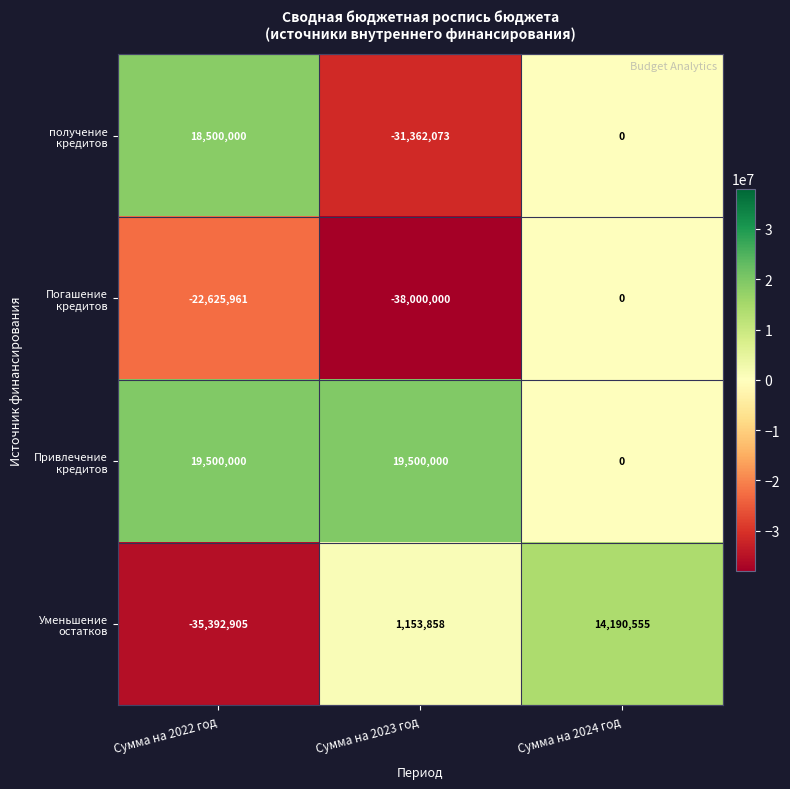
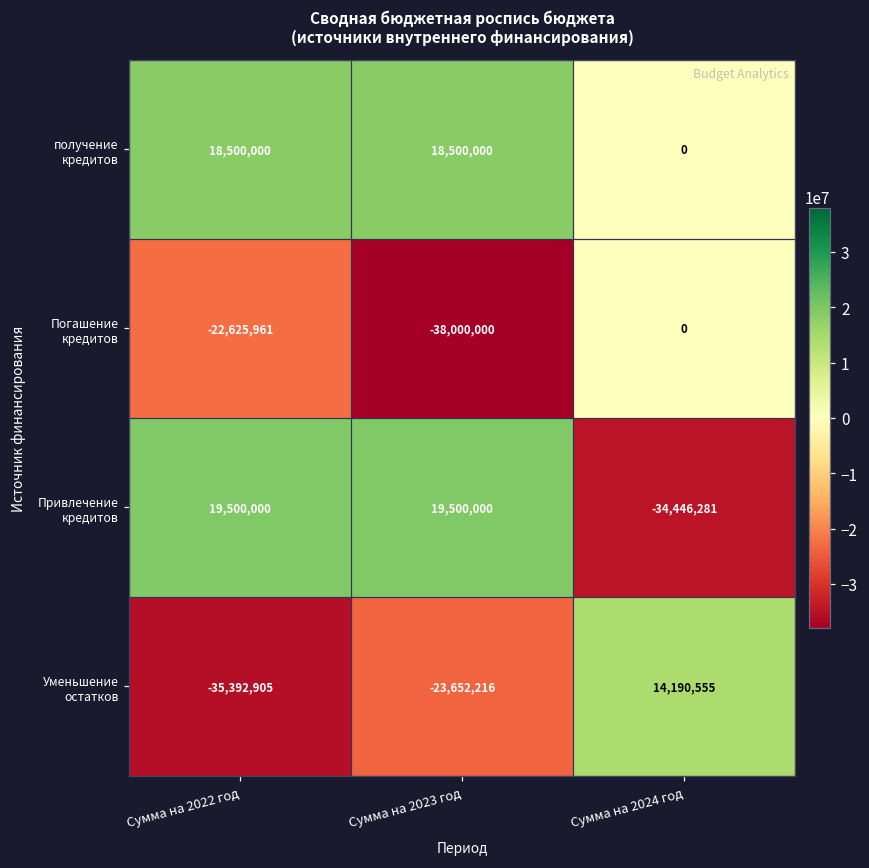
  {
    "получение кредитов": {
      "Сумма на 2022 год": "18,500,000",
-     "Сумма на 2023 год": "-31,362,073"
+     "Сумма на 2023 год": "18,500,000"
    },
    "Погашение кредитов": {
      "Сумма на 2022 год": "-22,625,961",
      "Сумма на 2023 год": "-38,000,000",
      "Сумма на 2024 год": "0"
    },
    "Привлечение кредитов": {
      "Сумма на 2022 год": "19,500,000",
      "Сумма на 2023 год": "19,500,000",
-     "Сумма на 2024 год": "0"
+     "Сумма на 2024 год": "-34,446,281"
    },
    "Уменьшение остатков": {
      "Сумма на 2022 год": "-35,392,905",
-     "Сумма на 2023 год": "1,153,858",
+     "Сумма на 2023 год": "-23,652,216",
      "Сумма на 2024 год": "14,190,555"
    }
  }
